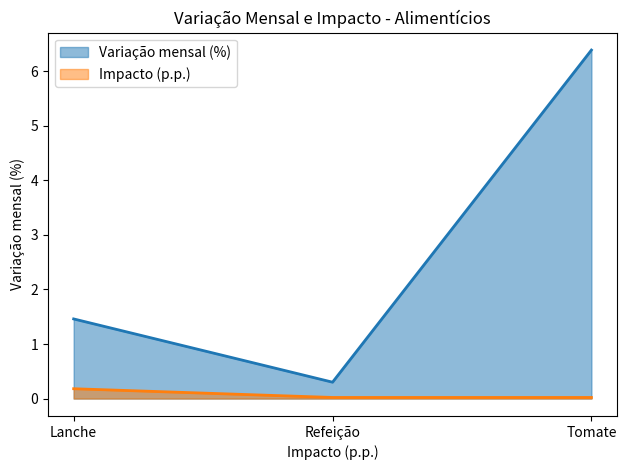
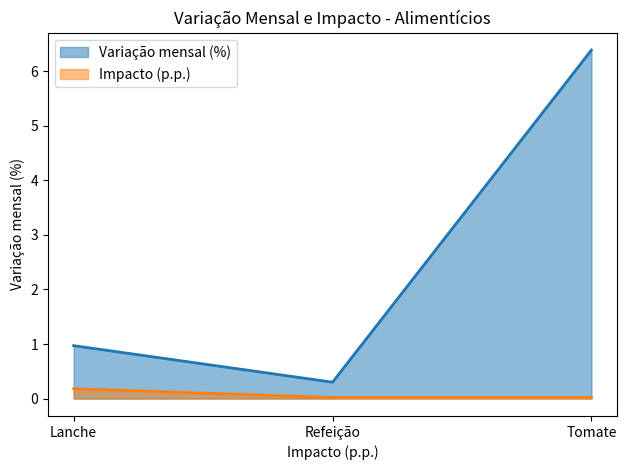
  {
    "Variação mensal (%)": {
-     "Lanche": 1.5,
+     "Lanche": 1.0,
      "Refeição": 0.3,
      "Tomate": 6.4
    },
    "Impacto (p.p.)": {
      "Lanche": 0.2,
      "Refeição": 0.0,
      "Tomate": 0.0
    }
  }
